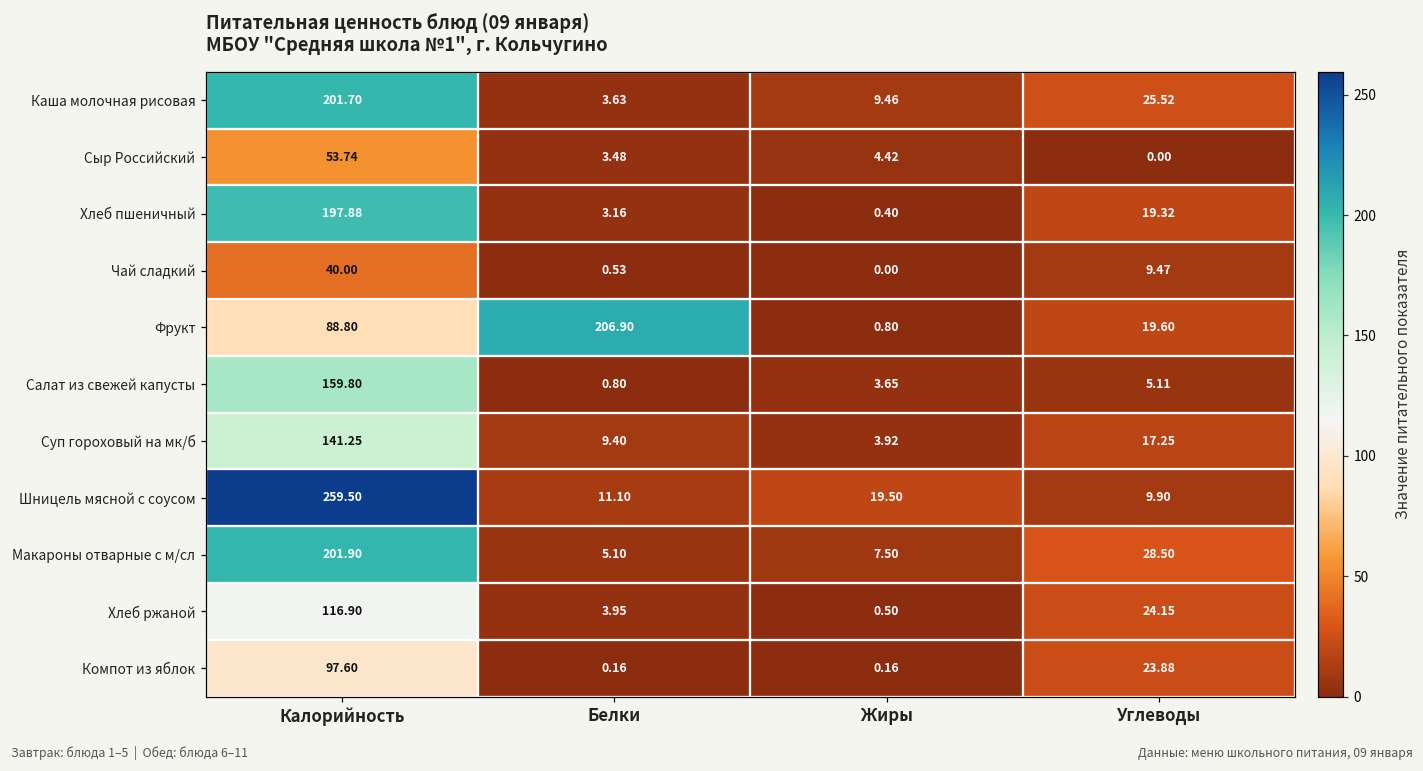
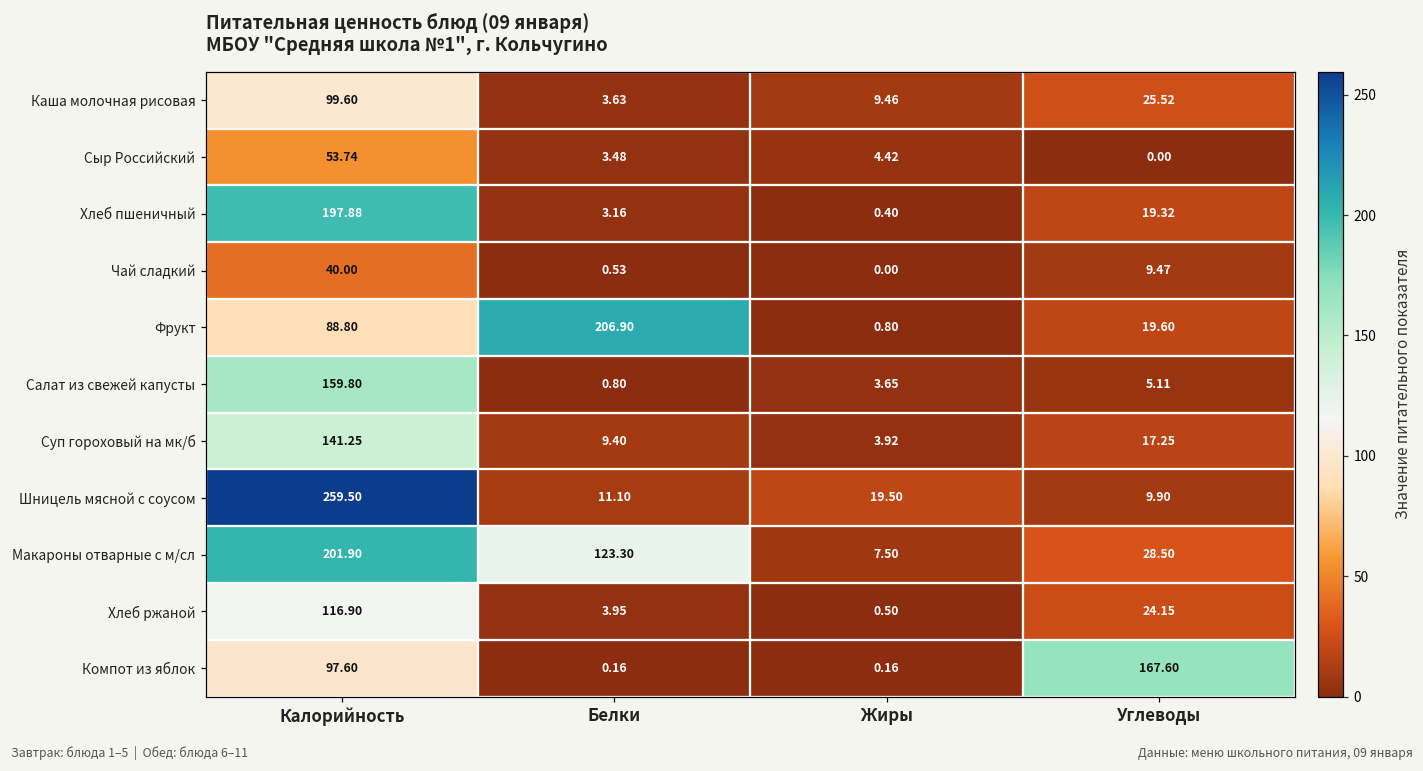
  {
    "Каша молочная рисовая": {
-     "Калорийность": 201.70,
+     "Калорийность": 99.60,
      "Белки": 3.63,
      "Жиры": 9.46,
      "Углеводы": 25.52
    },
    "Сыр Российский": {
      "Калорийность": 53.74,
      "Белки": 3.48,
      "Жиры": 4.42,
      "Углеводы": 0.00
    },
    "Хлеб пшеничный": {
      "Калорийность": 197.88,
      "Белки": 3.16,
      "Жиры": 0.40,
      "Углеводы": 19.32
    },
    "Чай сладкий": {
      "Калорийность": 40.00,
      "Белки": 0.53,
      "Жиры": 0.00,
      "Углеводы": 9.47
    },
    "Фрукт": {
      "Калорийность": 88.80,
      "Белки": 206.90,
      "Жиры": 0.80,
      "Углеводы": 19.60
    },
    "Салат из свежей капусты": {
      "Калорийность": 159.80,
      "Белки": 0.80,
      "Жиры": 3.65,
      "Углеводы": 5.11
    },
    "Суп гороховый на мк/б": {
      "Калорийность": 141.25,
      "Белки": 9.40,
      "Жиры": 3.92,
      "Углеводы": 17.25
    },
    "Шницель мясной с соусом": {
      "Калорийность": 259.50,
      "Белки": 11.10,
      "Жиры": 19.50,
      "Углеводы": 9.90
    },
    "Макароны отварные с м/сл": {
      "Калорийность": 201.90,
-     "Белки": 5.10,
+     "Белки": 123.30,
      "Жиры": 7.50,
      "Углеводы": 28.50
    },
    "Хлеб ржаной": {
      "Калорийность": 116.90,
      "Белки": 3.95,
      "Жиры": 0.50,
      "Углеводы": 24.15
    },
    "Компот из яблок": {
      "Калорийность": 97.60,
      "Белки": 0.16,
      "Жиры": 0.16,
-     "Углеводы": 23.88
+     "Углеводы": 167.60
    }
  }
